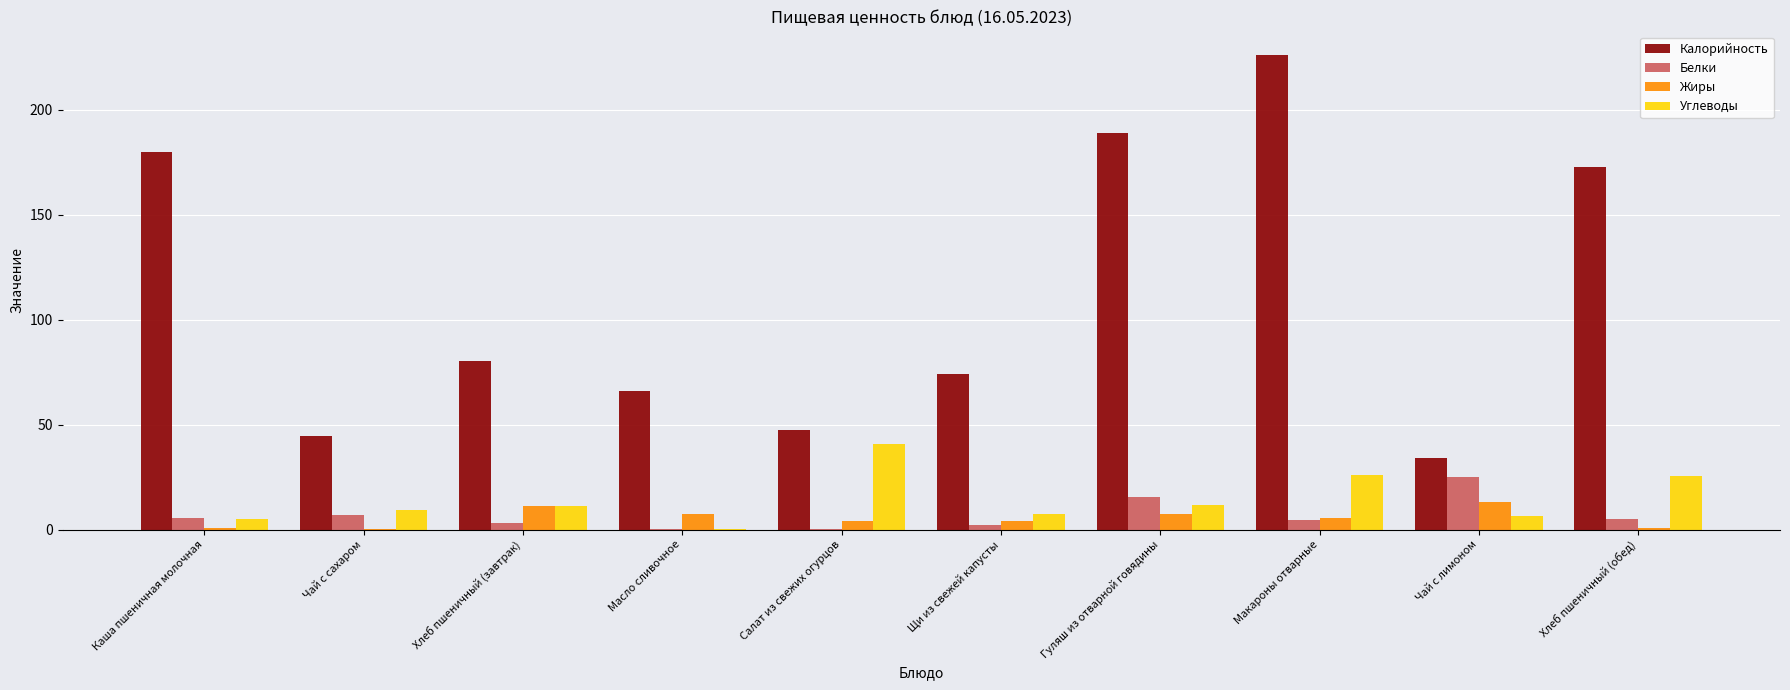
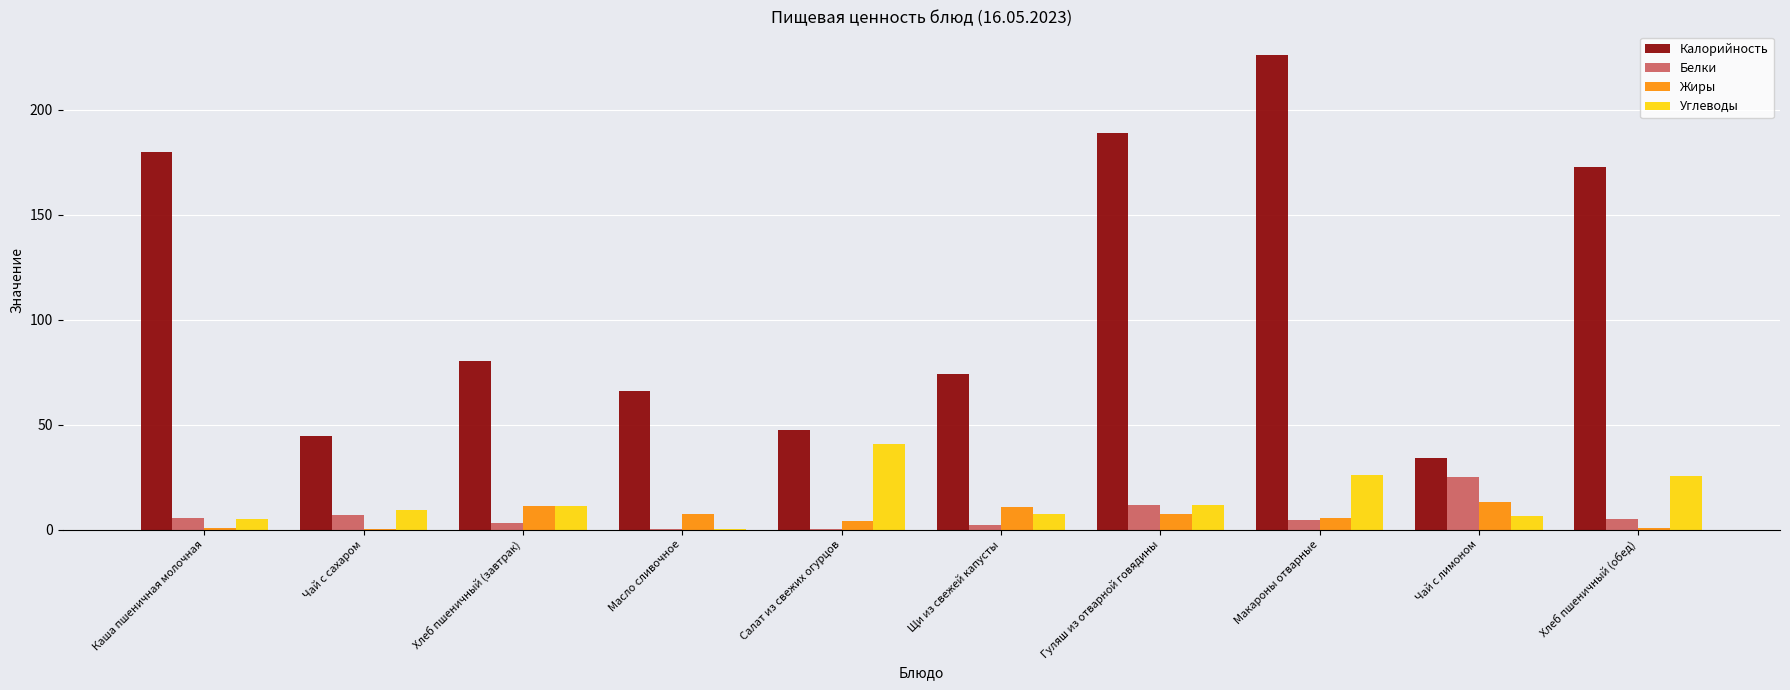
  {
    "Калорийность": {
      "Каша пшеничная молочная": 180,
      "Чай с сахаром": 44,
      "Хлеб пшеничный (завтрак)": 80,
      "Масло сливочное": 66,
      "Салат из свежих огурцов": 47,
      "Щи из свежей капусты": 74,
      "Гуляш из отварной говядины": 189,
      "Макароны отварные": 226,
      "Чай с лимоном": 34,
      "Хлеб пшеничный (обед)": 173
    },
    "Белки": {
      "Каша пшеничная молочная": 5,
      "Чай с сахаром": 7,
      "Хлеб пшеничный (завтрак)": 3,
      "Щи из свежей капусты": 2,
-     "Гуляш из отварной говядины": 15,
+     "Гуляш из отварной говядины": 12,
      "Макароны отварные": 5,
      "Чай с лимоном": 25,
      "Хлеб пшеничный (обед)": 5
    },
    "Жиры": {
      "Хлеб пшеничный (завтрак)": 11,
      "Масло сливочное": 7,
      "Салат из свежих огурцов": 4,
-     "Щи из свежей капусты": 4,
+     "Щи из свежей капусты": 11,
      "Гуляш из отварной говядины": 8,
      "Макароны отварные": 5,
      "Чай с лимоном": 13
    },
    "Углеводы": {
      "Каша пшеничная молочная": 5,
      "Чай с сахаром": 9,
      "Хлеб пшеничный (завтрак)": 11,
      "Салат из свежих огурцов": 41,
      "Щи из свежей капусты": 8,
      "Гуляш из отварной говядины": 11,
      "Макароны отварные": 26,
      "Чай с лимоном": 6,
      "Хлеб пшеничный (обед)": 26
    }
  }
